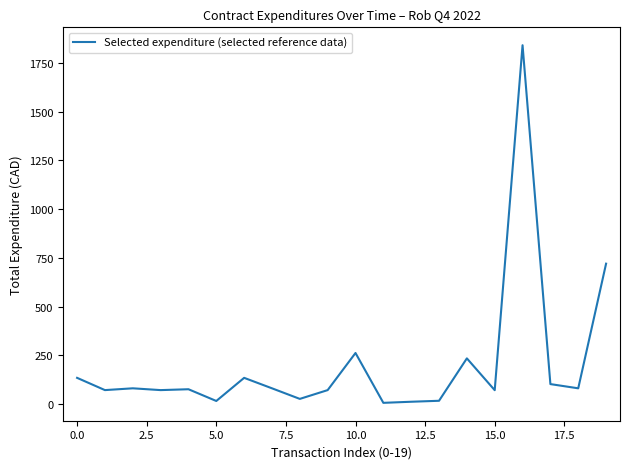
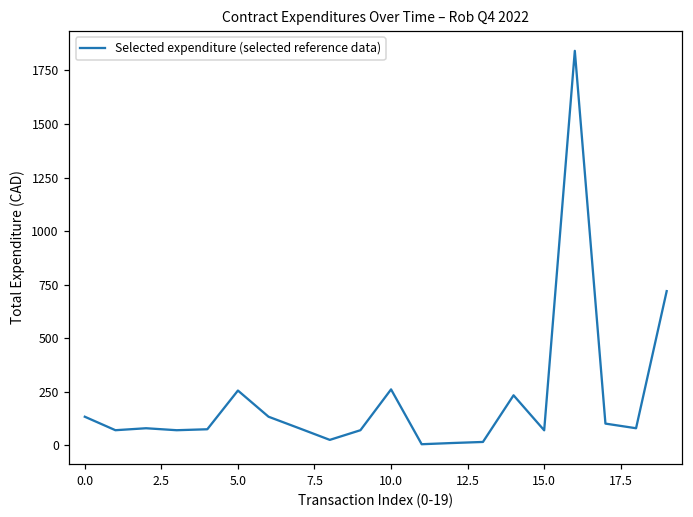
  {
    "0.0": 130,
-   "5.0": 10,
+   "5.0": 260,
    "10.0": 260,
    "15.0": 70
  }
